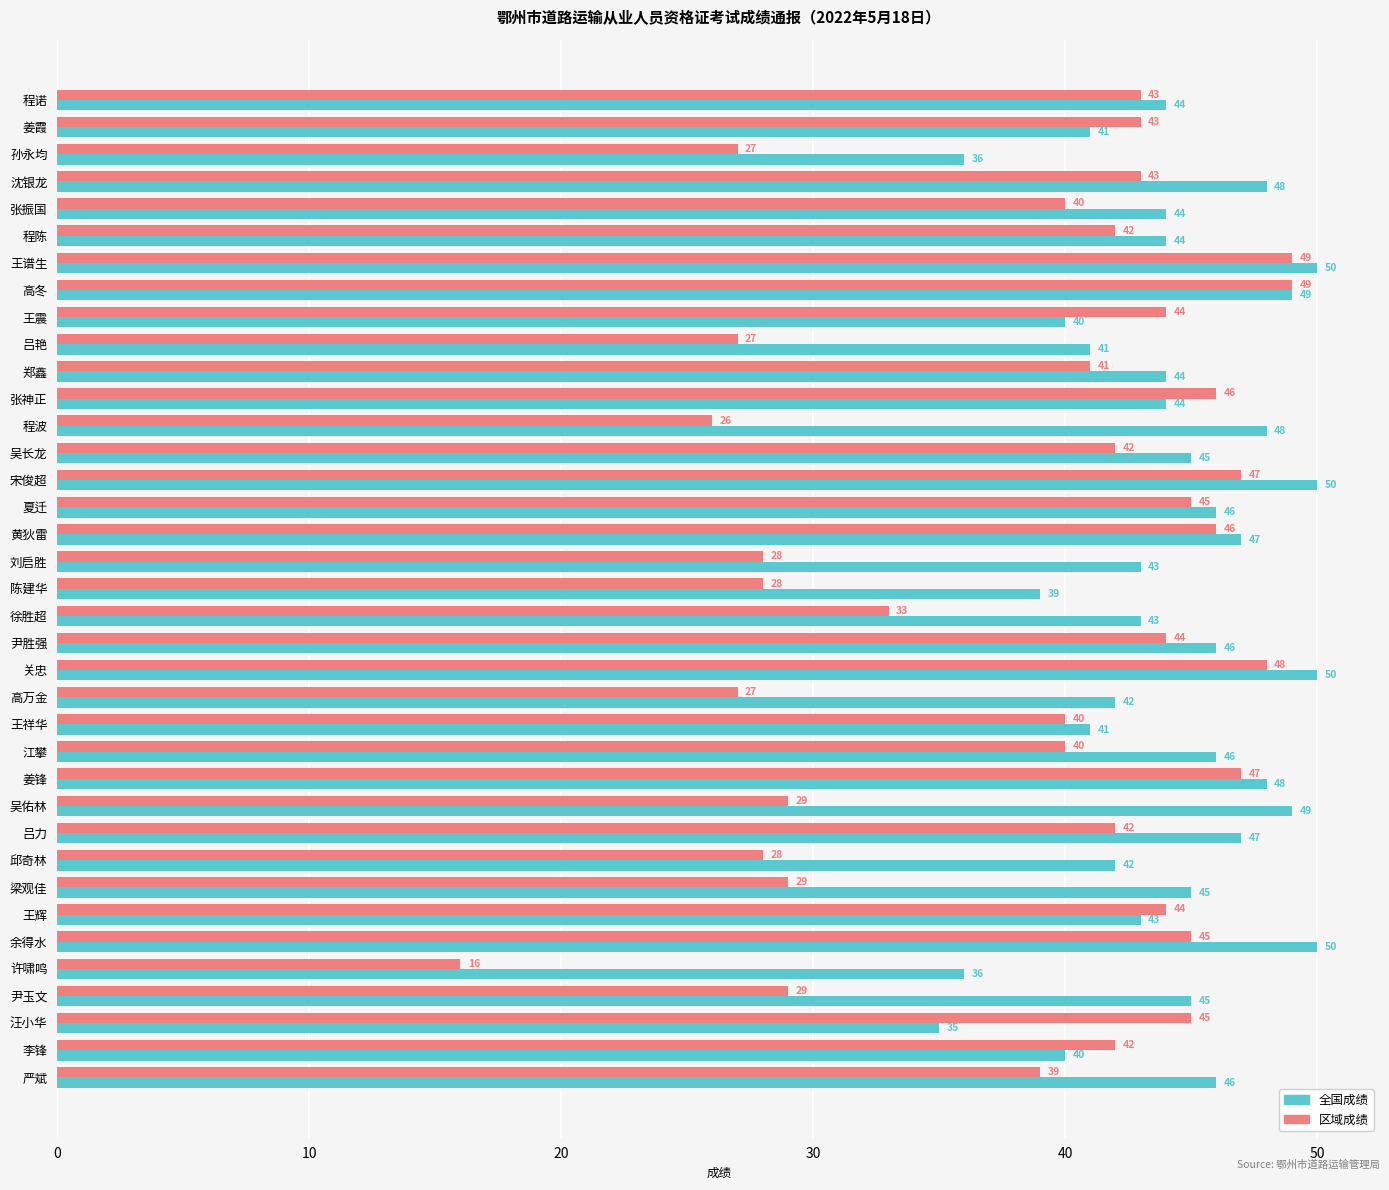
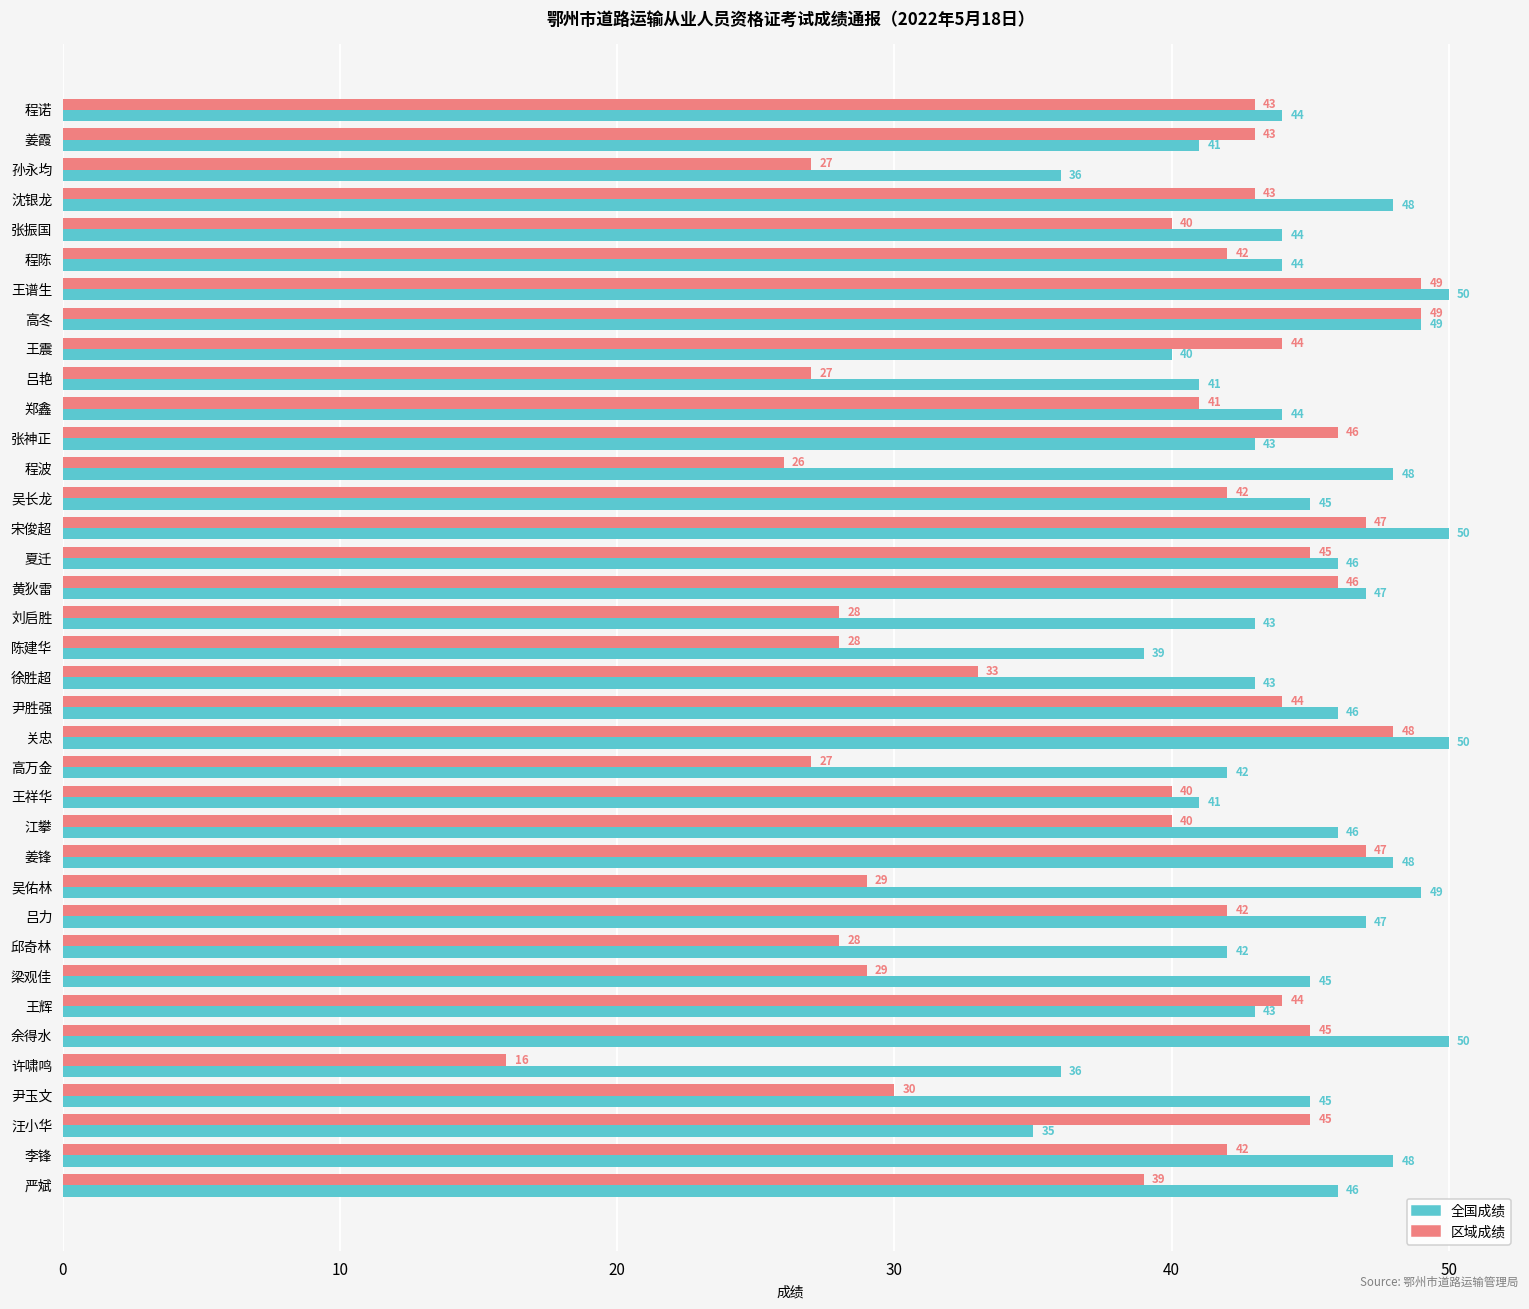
  {
    "全国成绩": {
      "程诺": 44,
      "姜霞": 41,
      "孙永均": 36,
      "沈银龙": 48,
      "张振国": 44,
      "程陈": 44,
      "王谱生": 50,
      "高冬": 49,
      "王震": 40,
      "吕艳": 41,
      "郑鑫": 44,
-     "张神正": 44,
+     "张神正": 43,
      "程波": 48,
      "吴长龙": 45,
      "宋俊超": 50,
      "夏迁": 46,
      "黄狄雷": 47,
      "刘启胜": 43,
      "陈建华": 39,
      "徐胜超": 43,
      "尹胜强": 46,
      "关忠": 50,
      "高万金": 42,
      "王祥华": 41,
      "江攀": 46,
      "姜锋": 48,
      "吴佑林": 49,
      "吕力": 47,
      "邱奇林": 42,
      "梁观佳": 45,
      "王辉": 43,
      "余得水": 50,
      "许啸鸣": 36,
      "尹玉文": 45,
      "汪小华": 35,
-     "李锋": 40,
+     "李锋": 48,
      "严斌": 46
    },
    "区域成绩": {
      "程诺": 43,
      "姜霞": 43,
      "孙永均": 27,
      "沈银龙": 43,
      "张振国": 40,
      "程陈": 42,
      "王谱生": 49,
      "高冬": 49,
      "王震": 44,
      "吕艳": 27,
      "郑鑫": 41,
      "张神正": 46,
      "程波": 26,
      "吴长龙": 42,
      "宋俊超": 47,
      "夏迁": 45,
      "黄狄雷": 46,
      "刘启胜": 28,
      "陈建华": 28,
      "徐胜超": 33,
      "尹胜强": 44,
      "关忠": 48,
      "高万金": 27,
      "王祥华": 40,
      "江攀": 40,
      "姜锋": 47,
      "吴佑林": 29,
      "吕力": 42,
      "邱奇林": 28,
      "梁观佳": 29,
      "王辉": 44,
      "余得水": 45,
      "许啸鸣": 16,
-     "尹玉文": 29,
+     "尹玉文": 30,
      "汪小华": 45,
      "李锋": 42,
      "严斌": 39
    }
  }
